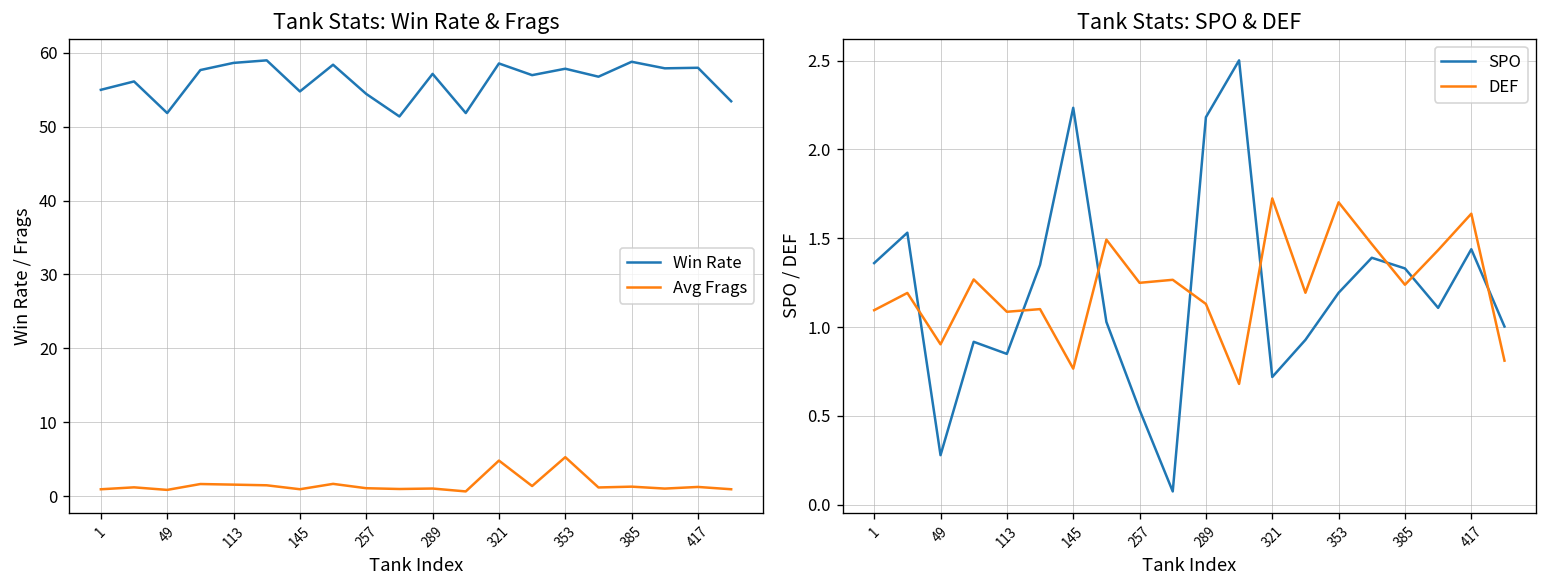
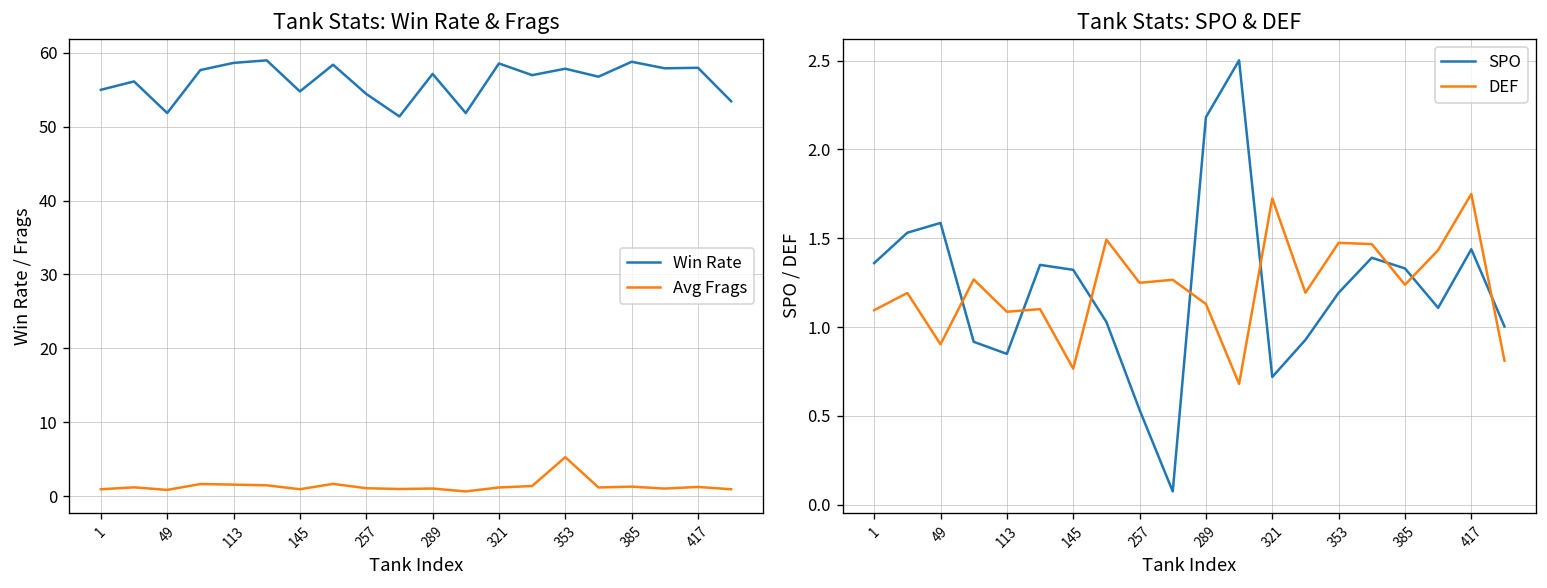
  {
    "Tank Stats: Win Rate & Frags": {
      "Win Rate": {
        "49": 52,
        "113": 59,
        "145": 55,
        "257": 54,
        "289": 57,
        "321": 59,
        "353": 58,
        "385": 59,
        "417": 58
      },
      "Avg Frags": {
        "49": 1,
        "113": 2,
        "145": 1,
        "257": 1,
        "289": 1,
-       "321": 5,
+       "321": 1,
        "353": 5,
        "385": 1,
        "417": 1
      }
    },
    "Tank Stats: SPO & DEF": {
      "SPO": {
-       "49": 0.28,
+       "49": 1.59,
        "113": 0.85,
-       "145": 2.23,
+       "145": 1.32,
        "257": 0.53,
        "289": 2.18,
        "321": 0.72,
        "353": 1.19,
        "385": 1.33,
        "417": 1.44
      },
      "DEF": {
        "49": 0.90,
        "113": 1.09,
        "145": 0.77,
        "257": 1.25,
        "289": 1.13,
        "321": 1.72,
-       "353": 1.70,
+       "353": 1.47,
        "385": 1.24,
-       "417": 1.64
+       "417": 1.75
      }
    }
  }
